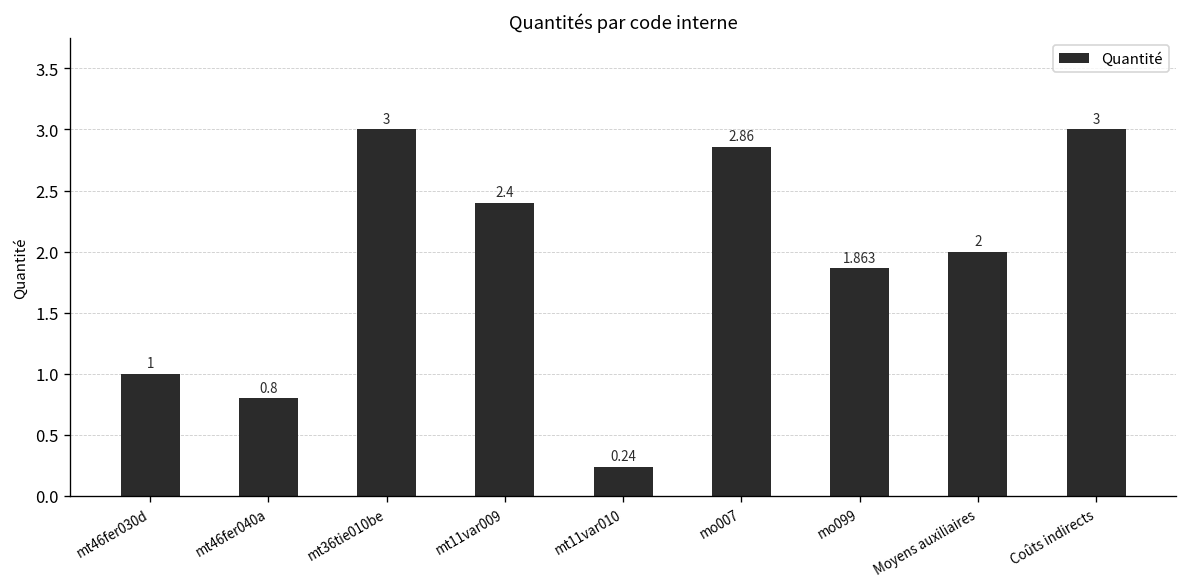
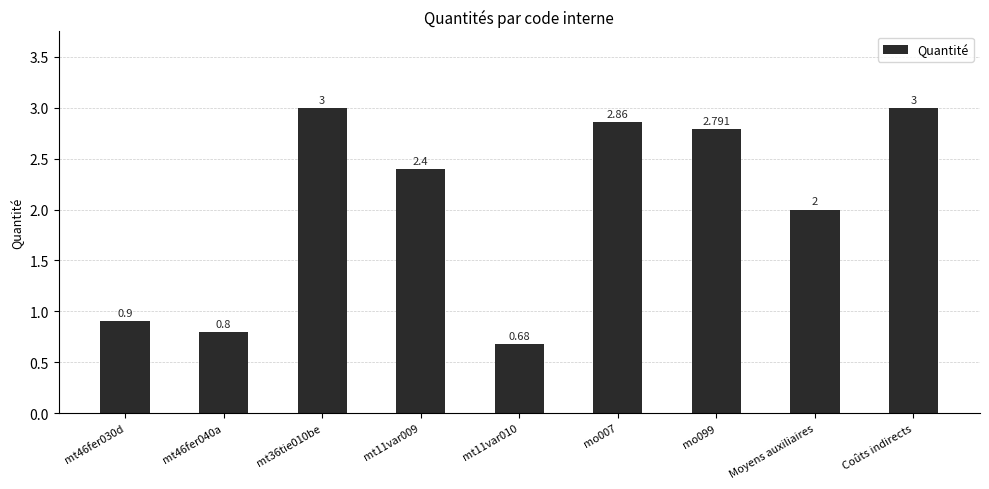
  {
-   "mt46fer030d": 1,
+   "mt46fer030d": 0.9,
    "mt46fer040a": 0.8,
    "mt36tie010be": 3,
    "mt11var009": 2.4,
-   "mt11var010": 0.24,
+   "mt11var010": 0.68,
    "mo007": 2.86,
-   "mo099": 1.863,
+   "mo099": 2.791,
    "Moyens auxiliaires": 2,
    "Coûts indirects": 3
  }
